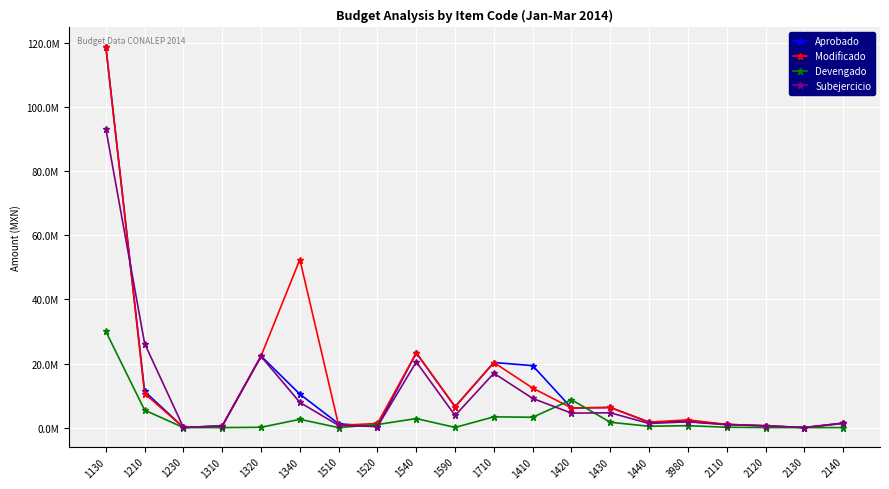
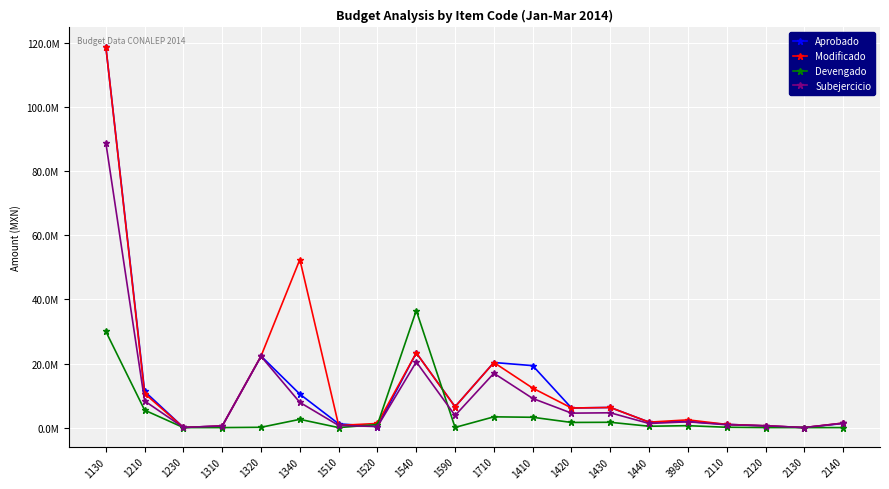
  {
    "Aprobado": {
      "1340": 10000000,
      "1410": 19000000
    },
    "Modificado": {
      "1340": 52000000,
      "1410": 12000000
    },
    "Devengado": {
      "1130": 30000000,
      "1210": 5000000,
      "1320": 0,
      "1340": 3000000,
-     "1540": 3000000,
+     "1540": 37000000,
      "1590": 0,
      "1710": 3000000,
      "1410": 3000000,
-     "1420": 9000000,
+     "1420": 2000000,
      "1430": 2000000,
      "1440": 0,
      "3980": 1000000,
      "2110": 0,
      "2140": 0
    },
    "Subejercicio": {
-     "1130": 93000000,
-     "1210": 26000000,
+     "1130": 89000000,
+     "1210": 8000000,
      "1340": 8000000,
      "1540": 20000000,
      "1590": 4000000,
      "1710": 17000000,
      "1410": 9000000,
      "1420": 5000000,
      "1430": 5000000
    }
  }
